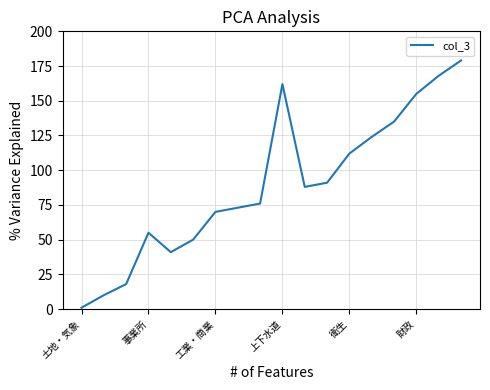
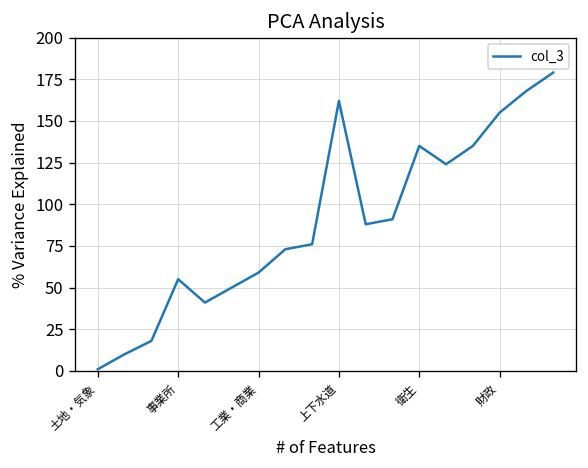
  {
    "土地・気象": 1,
    "事業所": 55,
-   "工業・商業": 70,
+   "工業・商業": 59,
    "上下水道": 162,
-   "衛生": 112,
+   "衛生": 135,
    "財政": 155
  }
